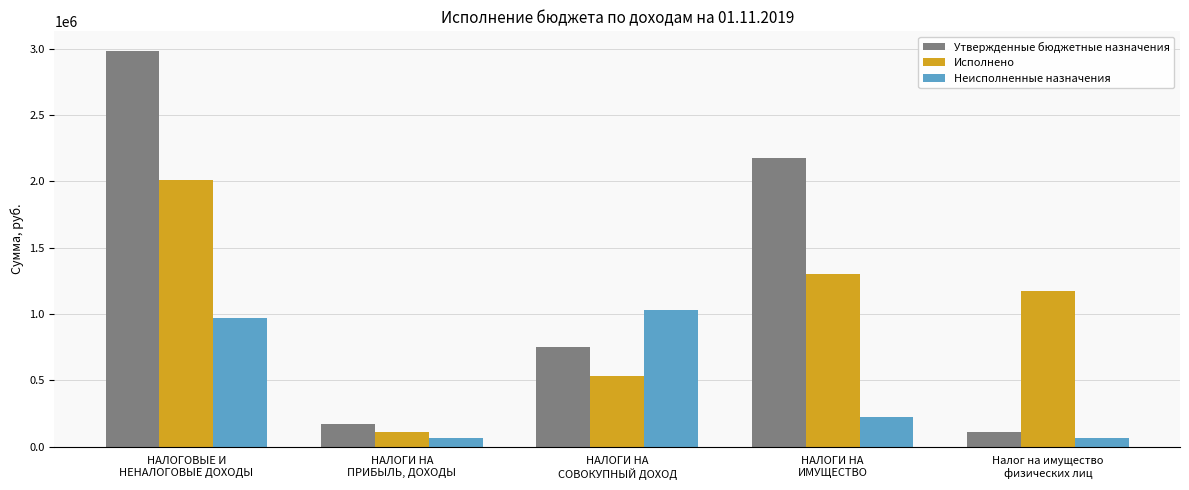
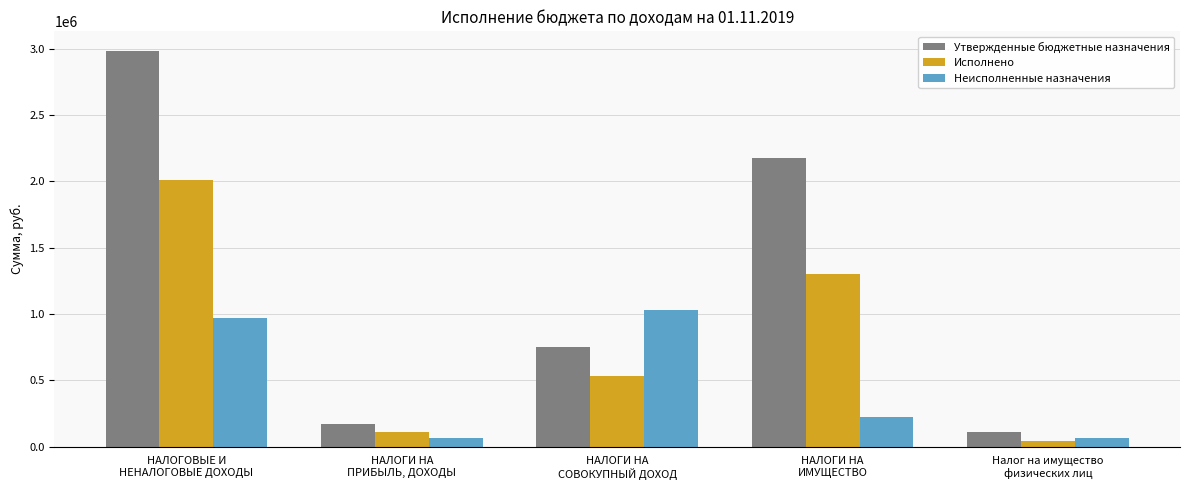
  {
    "Утвержденные бюджетные назначения": {
      "НАЛОГОВЫЕ И НЕНАЛОГОВЫЕ ДОХОДЫ": 2980000,
      "НАЛОГИ НА ПРИБЫЛЬ, ДОХОДЫ": 170000,
      "НАЛОГИ НА СОВОКУПНЫЙ ДОХОД": 750000,
      "НАЛОГИ НА ИМУЩЕСТВО": 2180000,
      "Налог на имущество физических лиц": 110000
    },
    "Исполнено": {
      "НАЛОГОВЫЕ И НЕНАЛОГОВЫЕ ДОХОДЫ": 2010000,
      "НАЛОГИ НА ПРИБЫЛЬ, ДОХОДЫ": 110000,
      "НАЛОГИ НА СОВОКУПНЫЙ ДОХОД": 530000,
      "НАЛОГИ НА ИМУЩЕСТВО": 1300000,
-     "Налог на имущество физических лиц": 1170000
+     "Налог на имущество физических лиц": 40000
    },
    "Неисполненные назначения": {
      "НАЛОГОВЫЕ И НЕНАЛОГОВЫЕ ДОХОДЫ": 970000,
      "НАЛОГИ НА ПРИБЫЛЬ, ДОХОДЫ": 60000,
      "НАЛОГИ НА СОВОКУПНЫЙ ДОХОД": 1030000,
      "НАЛОГИ НА ИМУЩЕСТВО": 220000,
      "Налог на имущество физических лиц": 60000
    }
  }
